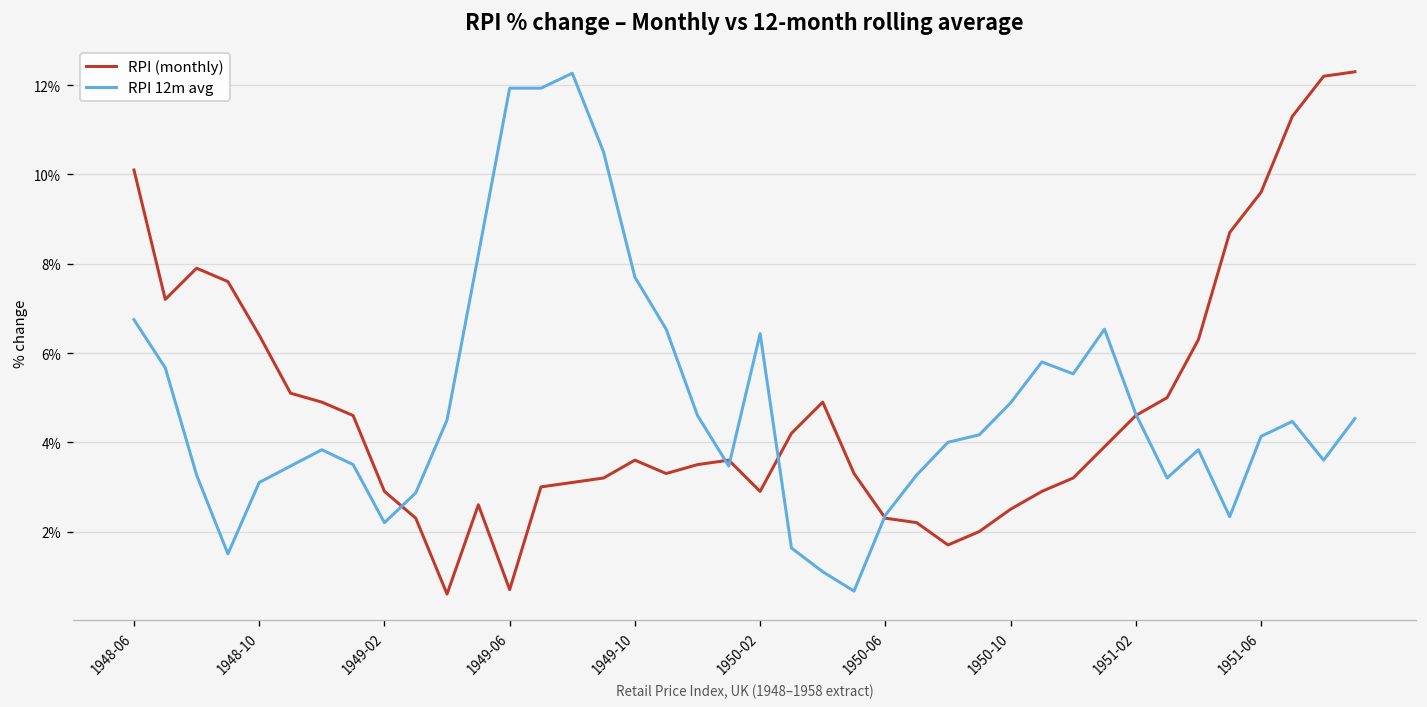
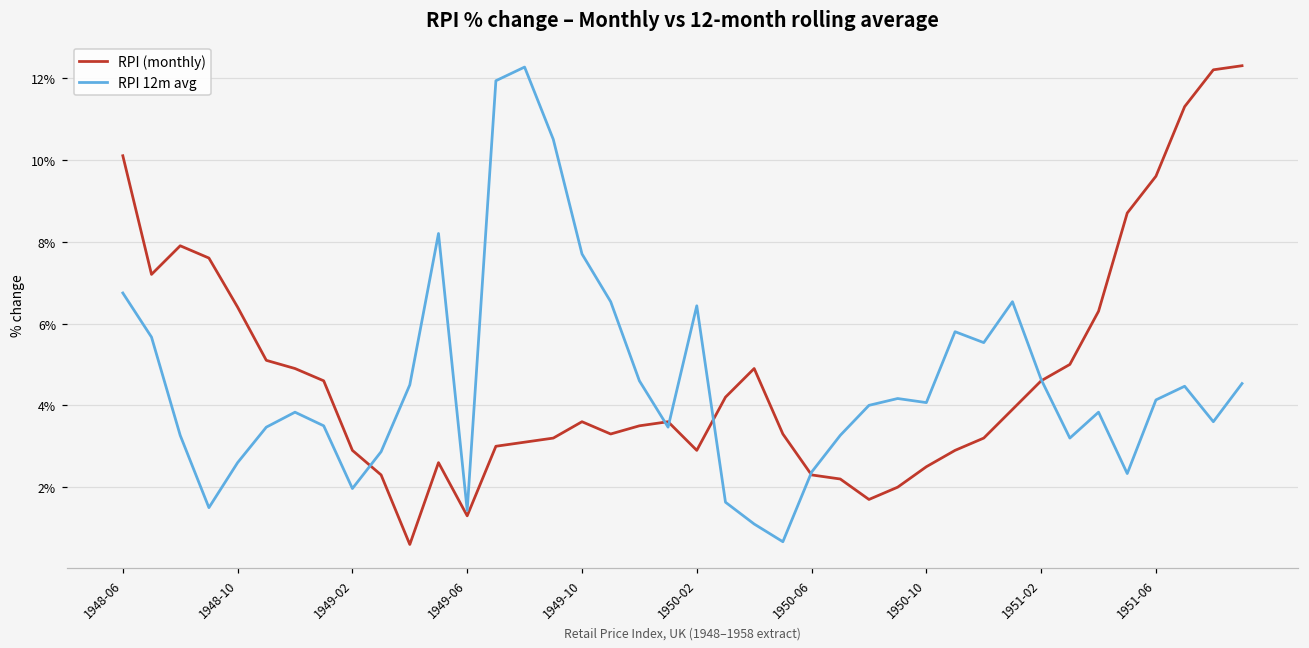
  {
    "RPI (monthly)": {
      "1948-06": "10.1%",
      "1948-10": "6.4%",
      "1949-02": "2.9%",
-     "1949-06": "0.7%",
+     "1949-06": "1.3%",
      "1949-10": "3.6%",
      "1950-02": "2.9%",
      "1950-10": "2.5%",
      "1951-06": "9.6%"
    },
    "RPI 12m avg": {
      "1948-06": "6.7%",
-     "1948-10": "3.1%",
-     "1949-02": "2.2%",
-     "1949-06": "11.9%",
+     "1948-10": "2.6%",
+     "1949-02": "2.0%",
+     "1949-06": "1.4%",
      "1949-10": "7.7%",
      "1950-02": "6.4%",
-     "1950-10": "4.9%",
+     "1950-10": "4.1%",
      "1951-06": "4.1%"
    }
  }
